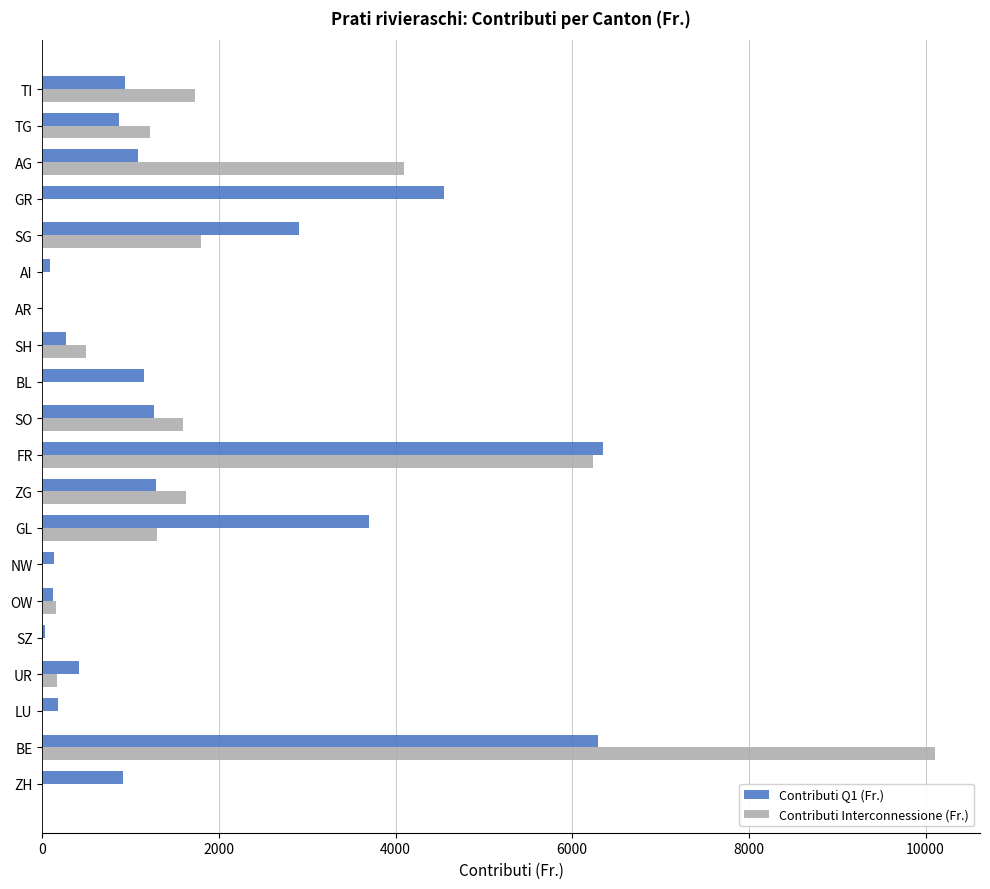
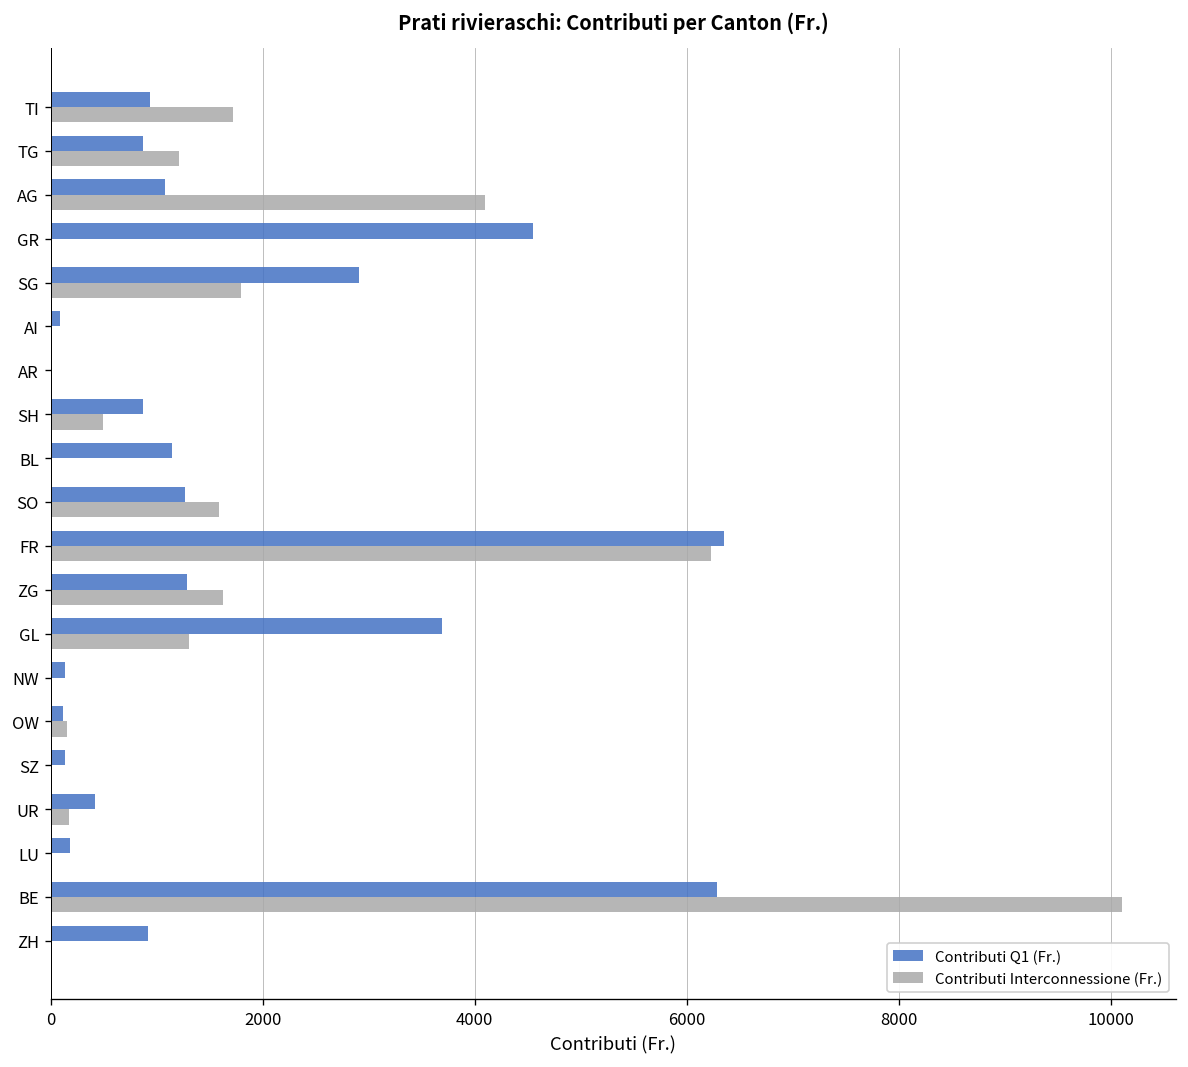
  {
    "Contributi Q1 (Fr.)": {
      "TI": 900,
      "TG": 900,
      "AG": 1100,
      "GR": 4600,
      "SG": 2900,
      "AI": 100,
      "AR": 0,
-     "SH": 300,
+     "SH": 900,
      "BL": 1100,
      "SO": 1300,
      "FR": 6300,
      "ZG": 1300,
      "GL": 3700,
      "NW": 100,
      "OW": 100,
-     "SZ": 0,
+     "SZ": 100,
      "UR": 400,
      "LU": 200,
      "BE": 6300,
      "ZH": 900
    },
    "Contributi Interconnessione (Fr.)": {
      "TI": 1700,
      "TG": 1200,
      "AG": 4100,
      "GR": 0,
      "SG": 1800,
      "AI": 0,
      "AR": 0,
      "SH": 500,
      "BL": 0,
      "SO": 1600,
      "FR": 6200,
      "ZG": 1600,
      "GL": 1300,
      "NW": 0,
      "OW": 200,
      "SZ": 0,
      "UR": 200,
      "LU": 0,
      "BE": 10100,
      "ZH": 0
    }
  }
